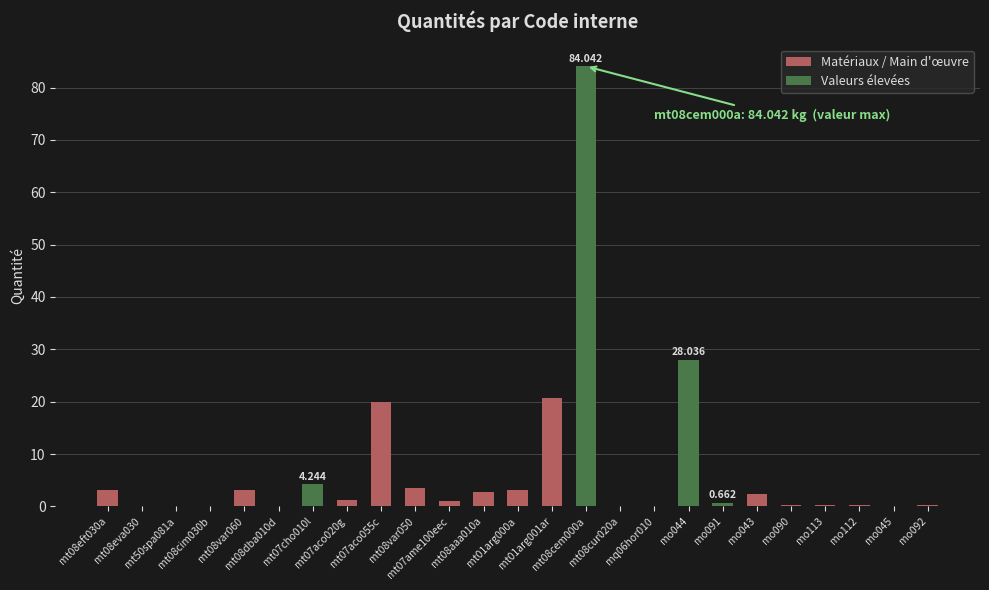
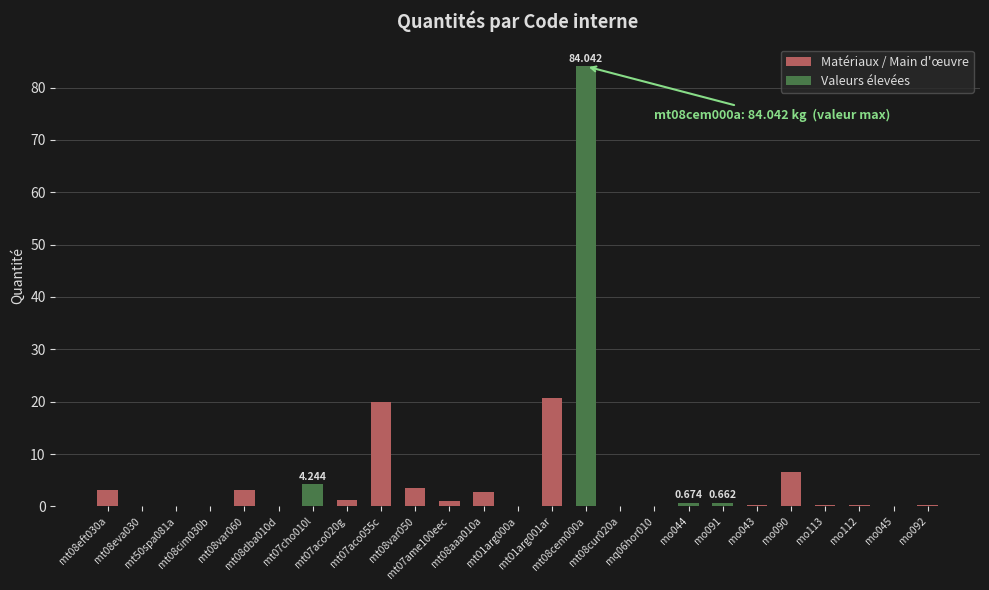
  {
    "Matériaux / Main d'œuvre": {
      "mt08eft030a": 3,
      "mt08var060": 3,
      "mt07aco020g": 1,
      "mt07aco055c": 20,
      "mt08var050": 4,
      "mt07ame100eec": 1,
      "mt08aaa010a": 3,
-     "mt01arg000a": 3,
+     "mt01arg000a": 0,
      "mt01arg001ar": 21,
-     "mo043": 2,
-     "mo090": 0
+     "mo043": 0,
+     "mo090": 7
    },
    "Valeurs élevées": {
      "mt07cho010l": 4.244,
      "mt08cem000a": 84.042,
-     "mo044": 28.036,
+     "mo044": 0.674,
      "mo091": 0.662
    }
  }
